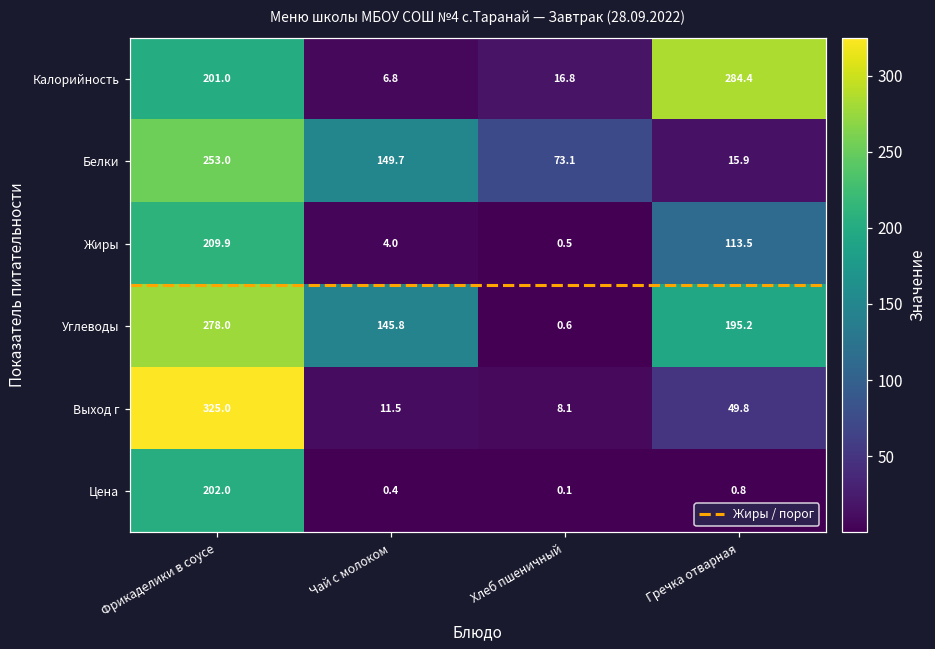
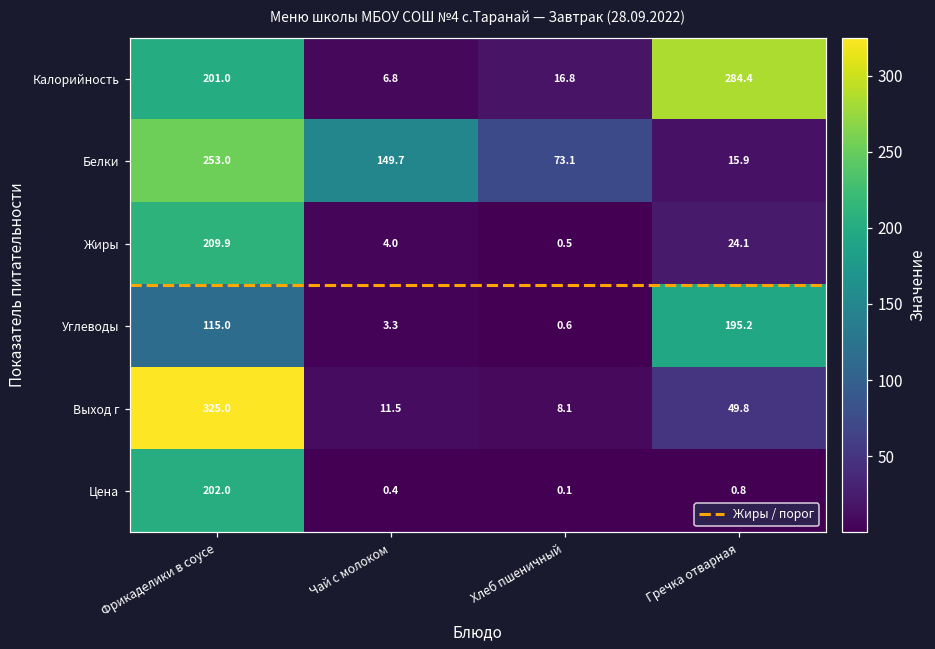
  {
    "Калорийность": {
      "Фрикаделики в соусе": 201.0,
      "Чай с молоком": 6.8,
      "Хлеб пшеничный": 16.8,
      "Гречка отварная": 284.4
    },
    "Белки": {
      "Фрикаделики в соусе": 253.0,
      "Чай с молоком": 149.7,
      "Хлеб пшеничный": 73.1,
      "Гречка отварная": 15.9
    },
    "Жиры": {
      "Фрикаделики в соусе": 209.9,
      "Чай с молоком": 4.0,
      "Хлеб пшеничный": 0.5,
-     "Гречка отварная": 113.5
+     "Гречка отварная": 24.1
    },
    "Углеводы": {
-     "Фрикаделики в соусе": 278.0,
-     "Чай с молоком": 145.8,
+     "Фрикаделики в соусе": 115.0,
+     "Чай с молоком": 3.3,
      "Хлеб пшеничный": 0.6,
      "Гречка отварная": 195.2
    },
    "Выход г": {
      "Фрикаделики в соусе": 325.0,
      "Чай с молоком": 11.5,
      "Хлеб пшеничный": 8.1,
      "Гречка отварная": 49.8
    },
    "Цена": {
      "Фрикаделики в соусе": 202.0,
      "Чай с молоком": 0.4,
      "Хлеб пшеничный": 0.1,
      "Гречка отварная": 0.8
    }
  }
